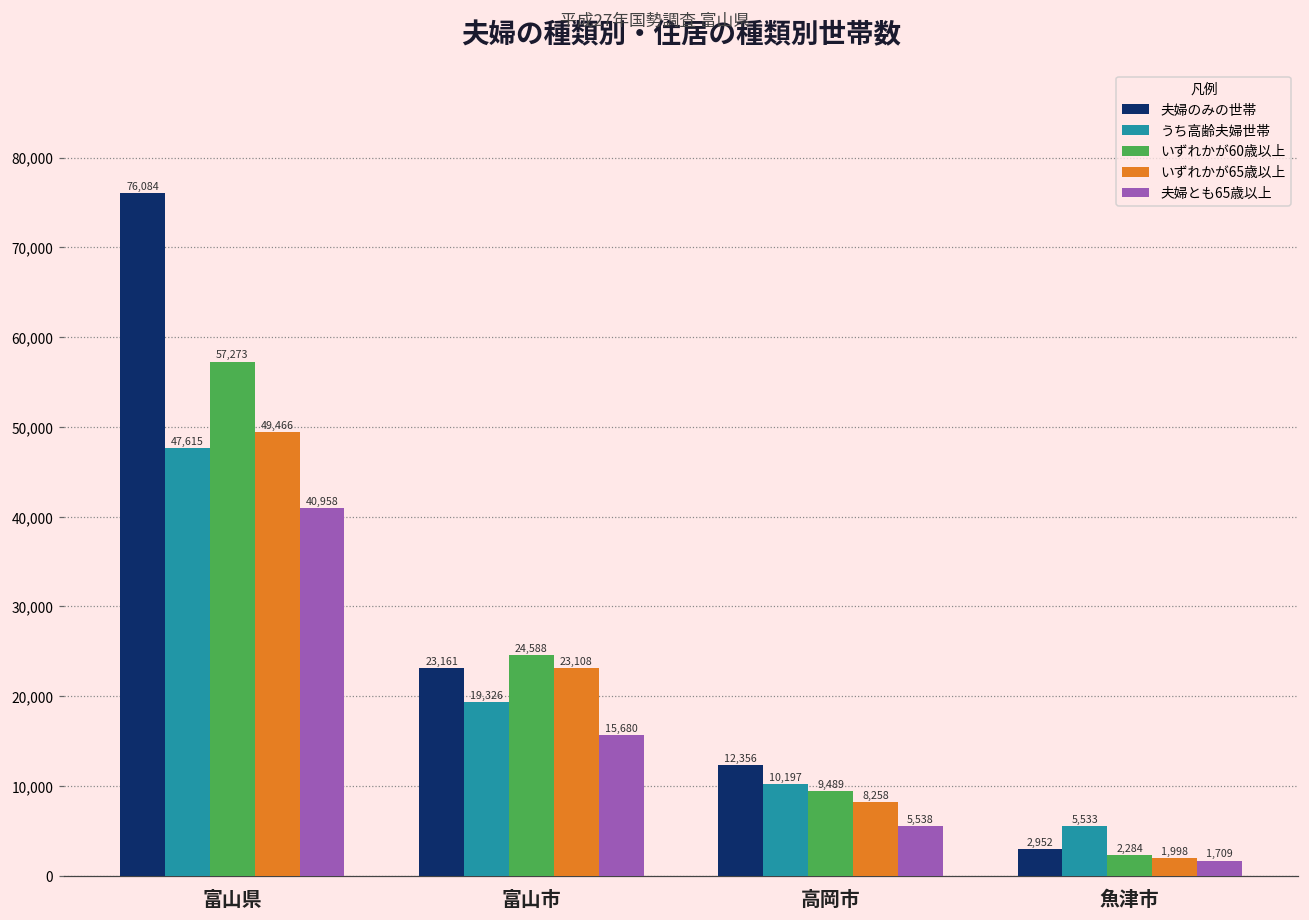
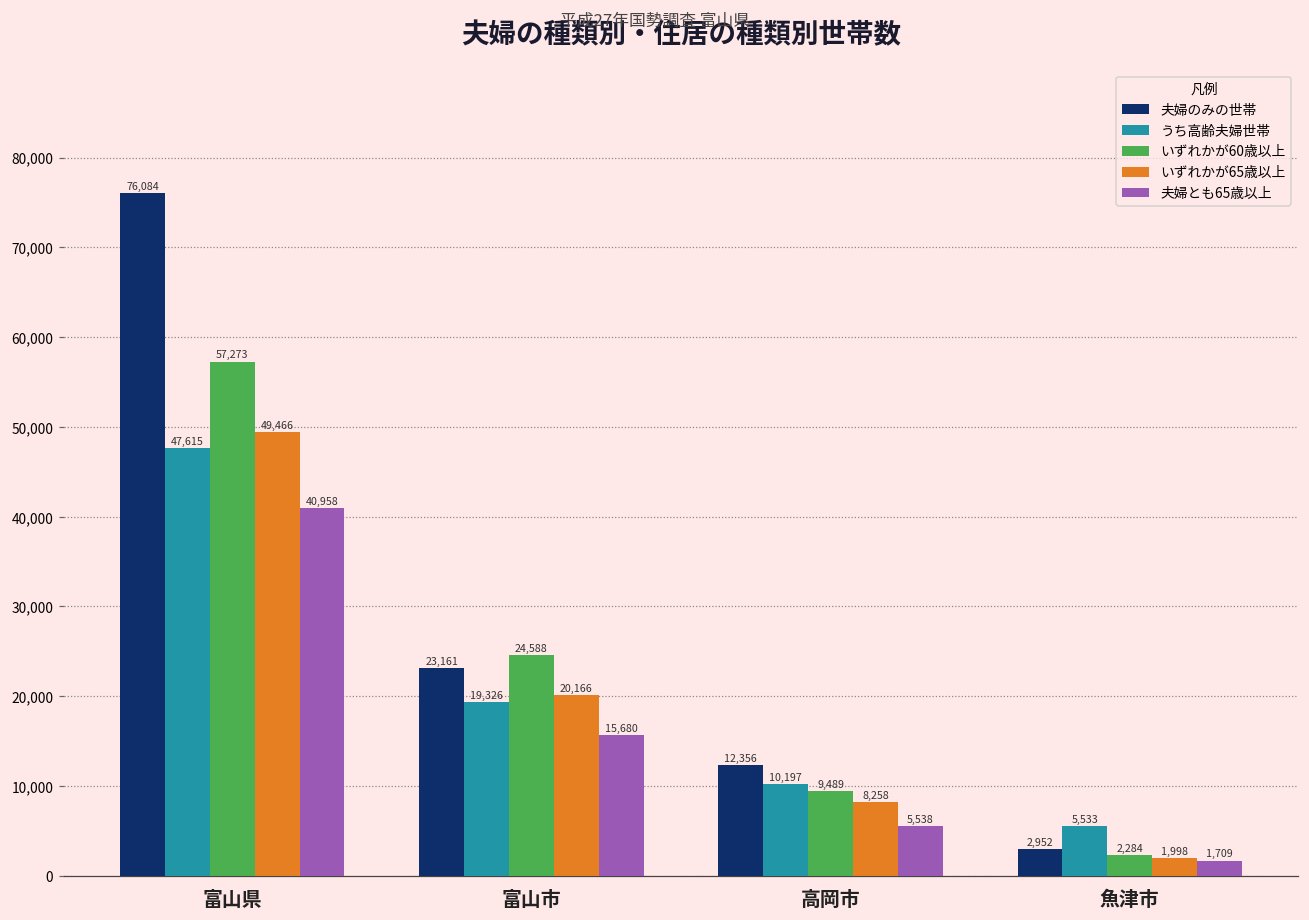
  {
    "夫婦のみの世帯": {
      "富山県": "76,084",
      "富山市": "23,161",
      "高岡市": "12,356",
      "魚津市": "2,952"
    },
    "うち高齢夫婦世帯": {
      "富山県": "47,615",
      "富山市": "19,326",
      "高岡市": "10,197",
      "魚津市": "5,533"
    },
    "いずれかが60歳以上": {
      "富山県": "57,273",
      "富山市": "24,588",
      "高岡市": "9,489",
      "魚津市": "2,284"
    },
    "いずれかが65歳以上": {
      "富山県": "49,466",
-     "富山市": "23,108",
+     "富山市": "20,166",
      "高岡市": "8,258",
      "魚津市": "1,998"
    },
    "夫婦とも65歳以上": {
      "富山県": "40,958",
      "富山市": "15,680",
      "高岡市": "5,538",
      "魚津市": "1,709"
    }
  }
